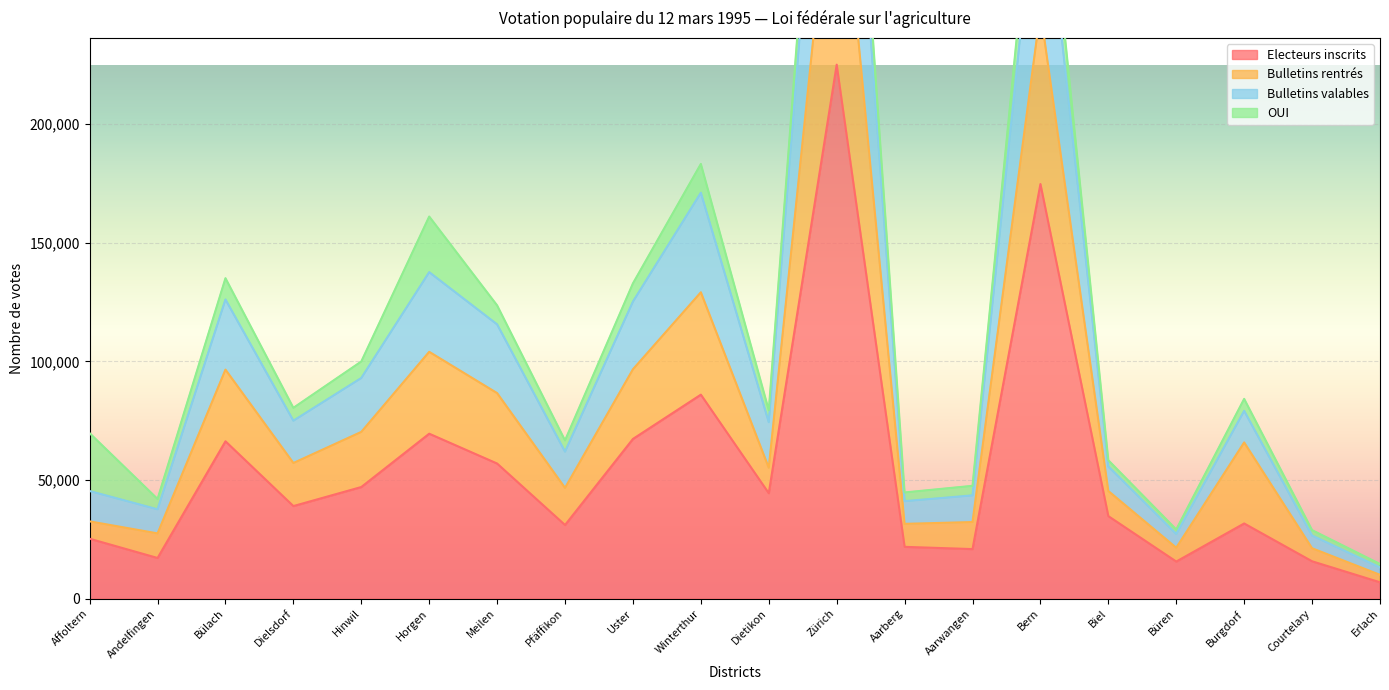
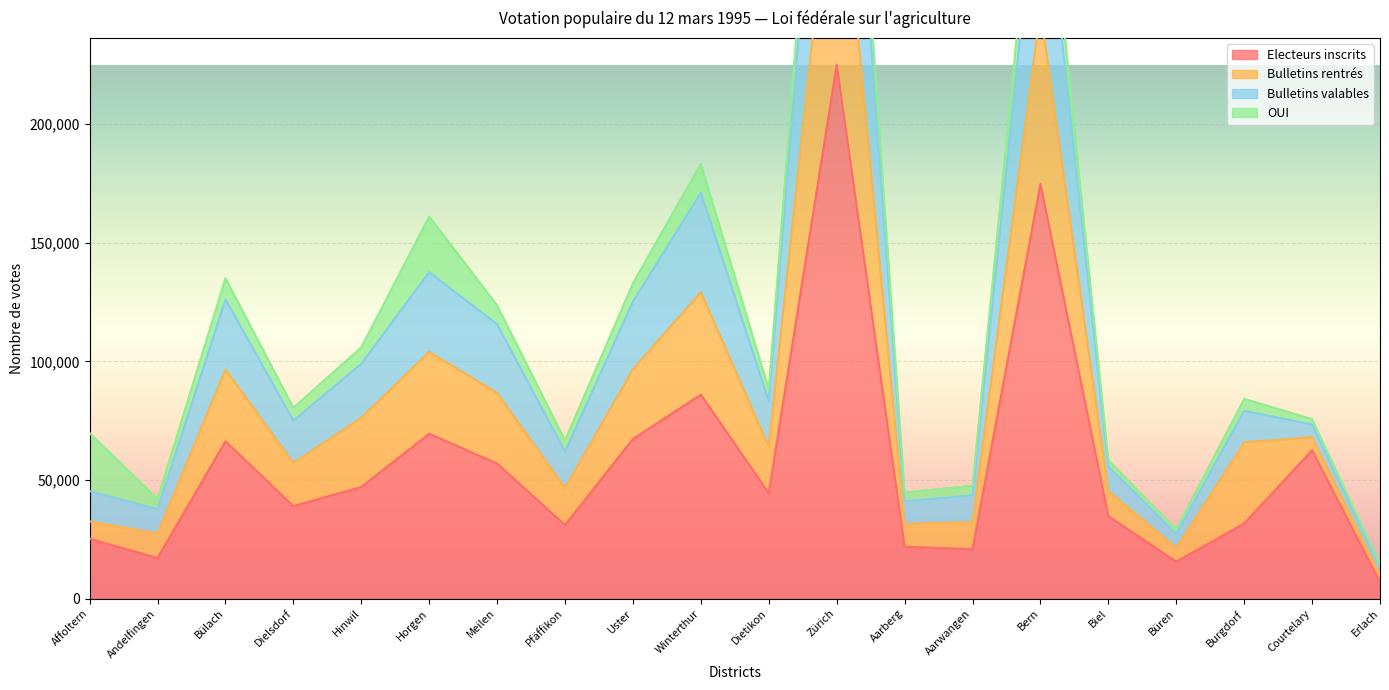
  {
    "Electeurs inscrits": {
      "Affoltern": "25,000",
      "Andelfingen": "17,000",
      "Bülach": "66,000",
      "Dielsdorf": "39,000",
      "Hinwil": "47,000",
      "Horgen": "70,000",
      "Meilen": "57,000",
      "Pfäffikon": "31,000",
      "Uster": "67,000",
      "Winterthur": "86,000",
      "Dietikon": "44,000",
      "Zürich": "225,000",
      "Aarberg": "22,000",
      "Aarwangen": "21,000",
      "Bern": "175,000",
      "Biel": "35,000",
      "Büren": "16,000",
      "Burgdorf": "32,000",
-     "Courtelary": "16,000",
+     "Courtelary": "63,000",
      "Erlach": "7,000"
    },
    "Bulletins rentrés": {
      "Affoltern": "7,000",
      "Andelfingen": "10,000",
      "Bülach": "30,000",
      "Dielsdorf": "18,000",
-     "Hinwil": "23,000",
+     "Hinwil": "29,000",
      "Horgen": "35,000",
      "Meilen": "30,000",
      "Pfäffikon": "16,000",
      "Uster": "29,000",
      "Winterthur": "43,000",
-     "Dietikon": "11,000",
+     "Dietikon": "20,000",
      "Aarberg": "10,000",
      "Aarwangen": "11,000",
      "Biel": "11,000",
      "Büren": "6,000",
      "Burgdorf": "34,000",
      "Courtelary": "5,000",
      "Erlach": "3,000"
    },
    "Bulletins valables": {
      "Affoltern": "13,000",
      "Andelfingen": "10,000",
      "Bülach": "30,000",
      "Dielsdorf": "18,000",
      "Hinwil": "23,000",
      "Horgen": "34,000",
      "Meilen": "29,000",
      "Pfäffikon": "15,000",
      "Uster": "29,000",
      "Winterthur": "42,000",
      "Dietikon": "19,000",
      "Aarberg": "10,000",
      "Aarwangen": "11,000",
      "Biel": "10,000",
      "Büren": "6,000",
      "Burgdorf": "13,000",
      "Courtelary": "5,000",
      "Erlach": "3,000"
    },
    "OUI": {
      "Affoltern": "24,000",
      "Andelfingen": "4,000",
      "Bülach": "9,000",
      "Dielsdorf": "5,000",
      "Hinwil": "7,000",
      "Horgen": "23,000",
      "Meilen": "8,000",
      "Pfäffikon": "5,000",
      "Uster": "8,000",
      "Winterthur": "12,000",
      "Dietikon": "5,000",
      "Aarberg": "4,000",
      "Aarwangen": "4,000",
      "Biel": "3,000",
      "Büren": "2,000",
      "Burgdorf": "5,000",
      "Courtelary": "2,000",
      "Erlach": "1,000"
    }
  }
